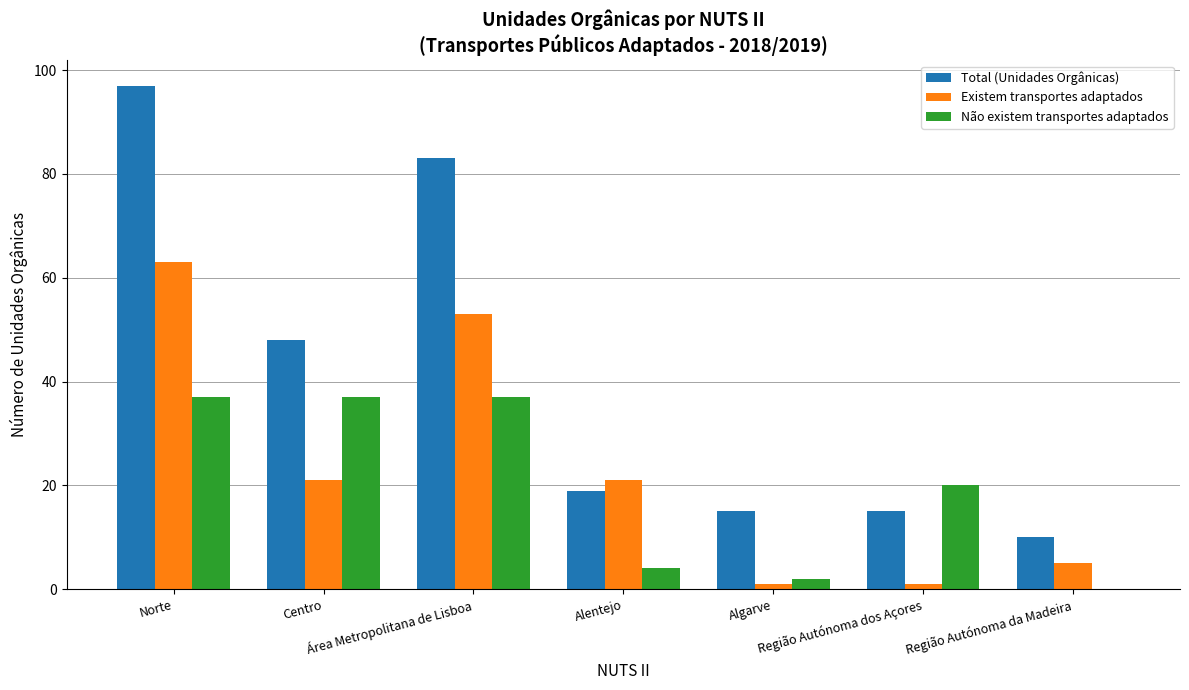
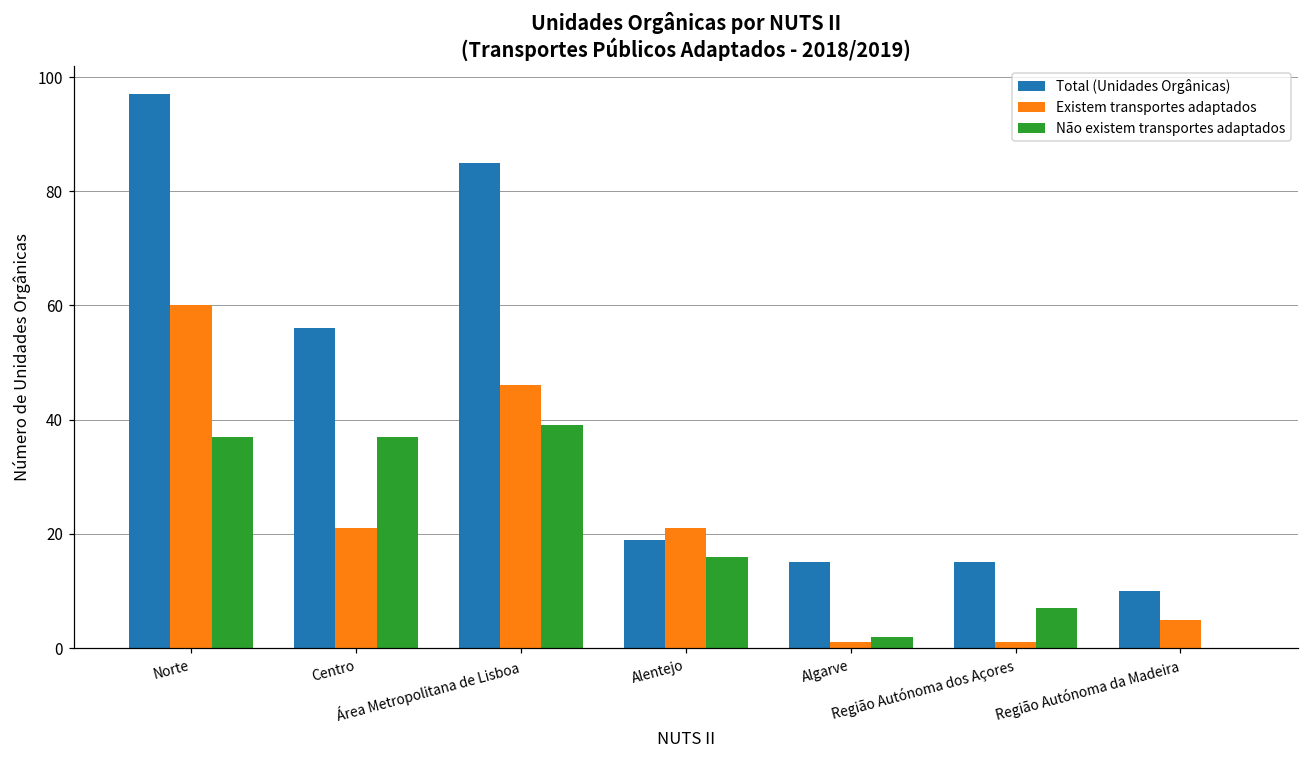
  {
    "Total (Unidades Orgânicas)": {
      "Norte": 97,
-     "Centro": 48,
-     "Área Metropolitana de Lisboa": 83,
+     "Centro": 56,
+     "Área Metropolitana de Lisboa": 85,
      "Alentejo": 19,
      "Algarve": 15,
      "Região Autónoma dos Açores": 15,
      "Região Autónoma da Madeira": 10
    },
    "Existem transportes adaptados": {
-     "Norte": 63,
+     "Norte": 60,
      "Centro": 21,
-     "Área Metropolitana de Lisboa": 53,
+     "Área Metropolitana de Lisboa": 46,
      "Alentejo": 21,
      "Algarve": 1,
      "Região Autónoma dos Açores": 1,
      "Região Autónoma da Madeira": 5
    },
    "Não existem transportes adaptados": {
      "Norte": 37,
      "Centro": 37,
-     "Área Metropolitana de Lisboa": 37,
-     "Alentejo": 4,
+     "Área Metropolitana de Lisboa": 39,
+     "Alentejo": 16,
      "Algarve": 2,
-     "Região Autónoma dos Açores": 20,
+     "Região Autónoma dos Açores": 7,
      "Região Autónoma da Madeira": 0
    }
  }
